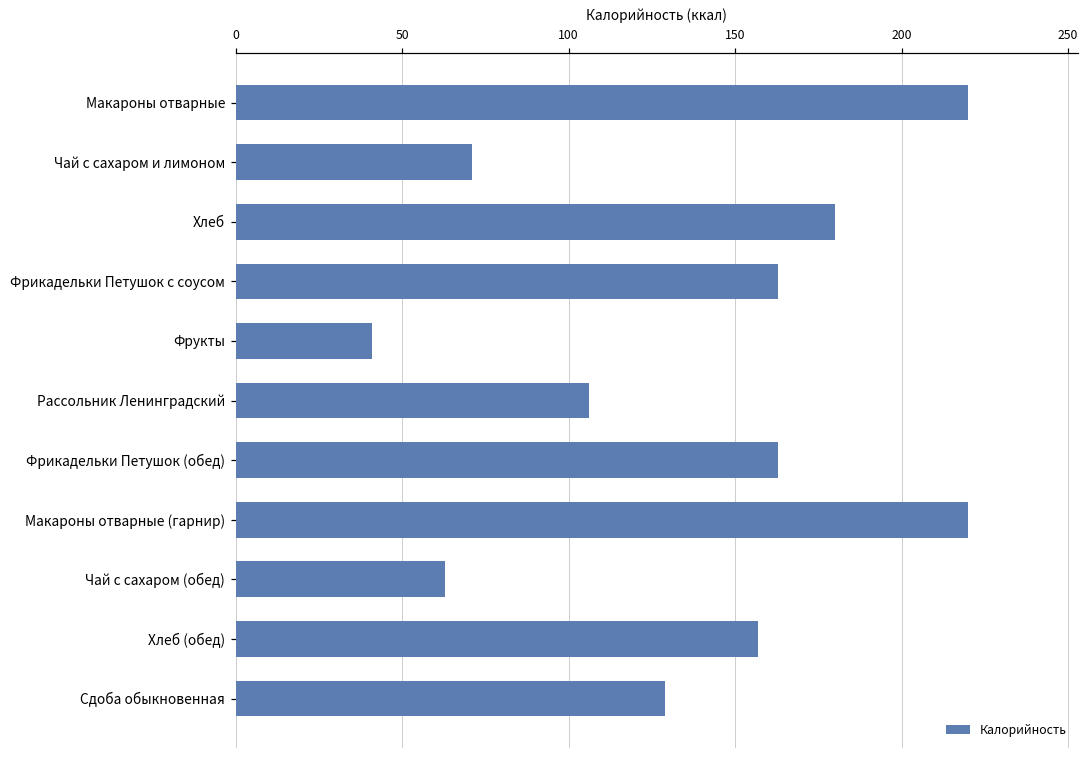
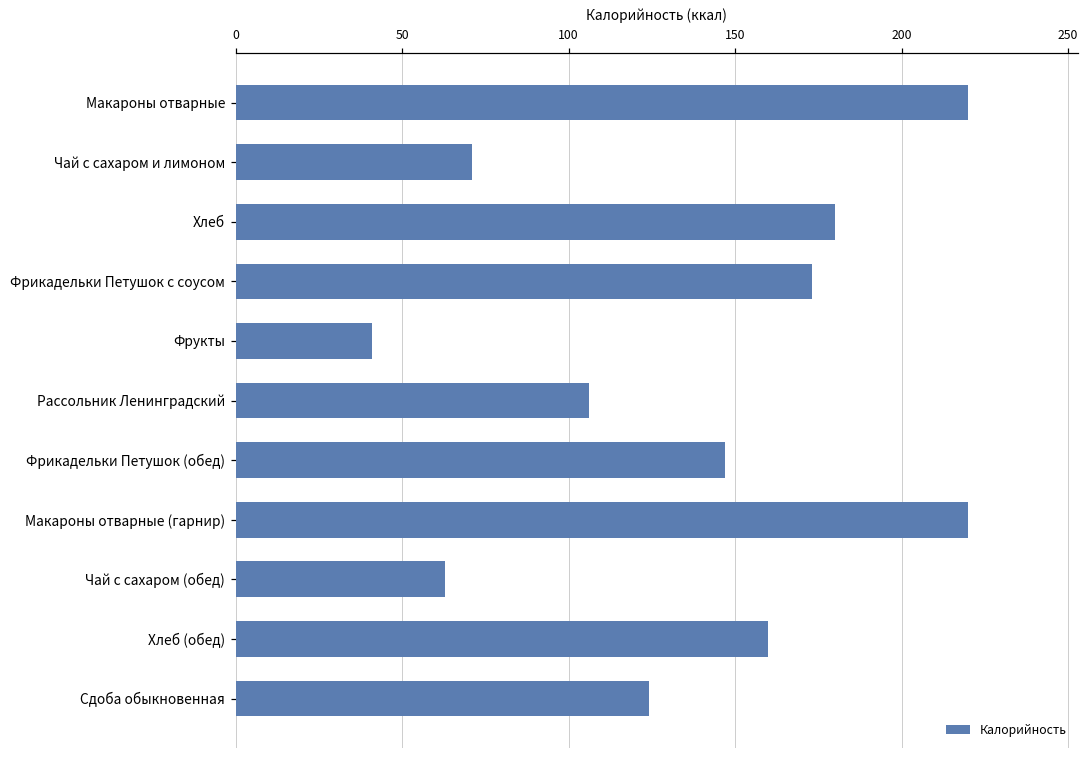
  {
    "Макароны отварные": 220,
    "Чай с сахаром и лимоном": 71,
    "Хлеб": 180,
-   "Фрикадельки Петушок с соусом": 163,
+   "Фрикадельки Петушок с соусом": 173,
    "Фрукты": 41,
    "Рассольник Ленинградский": 106,
-   "Фрикадельки Петушок (обед)": 163,
+   "Фрикадельки Петушок (обед)": 147,
    "Макароны отварные (гарнир)": 220,
    "Чай с сахаром (обед)": 63,
-   "Хлеб (обед)": 157,
-   "Сдоба обыкновенная": 129
+   "Хлеб (обед)": 160,
+   "Сдоба обыкновенная": 124
  }
